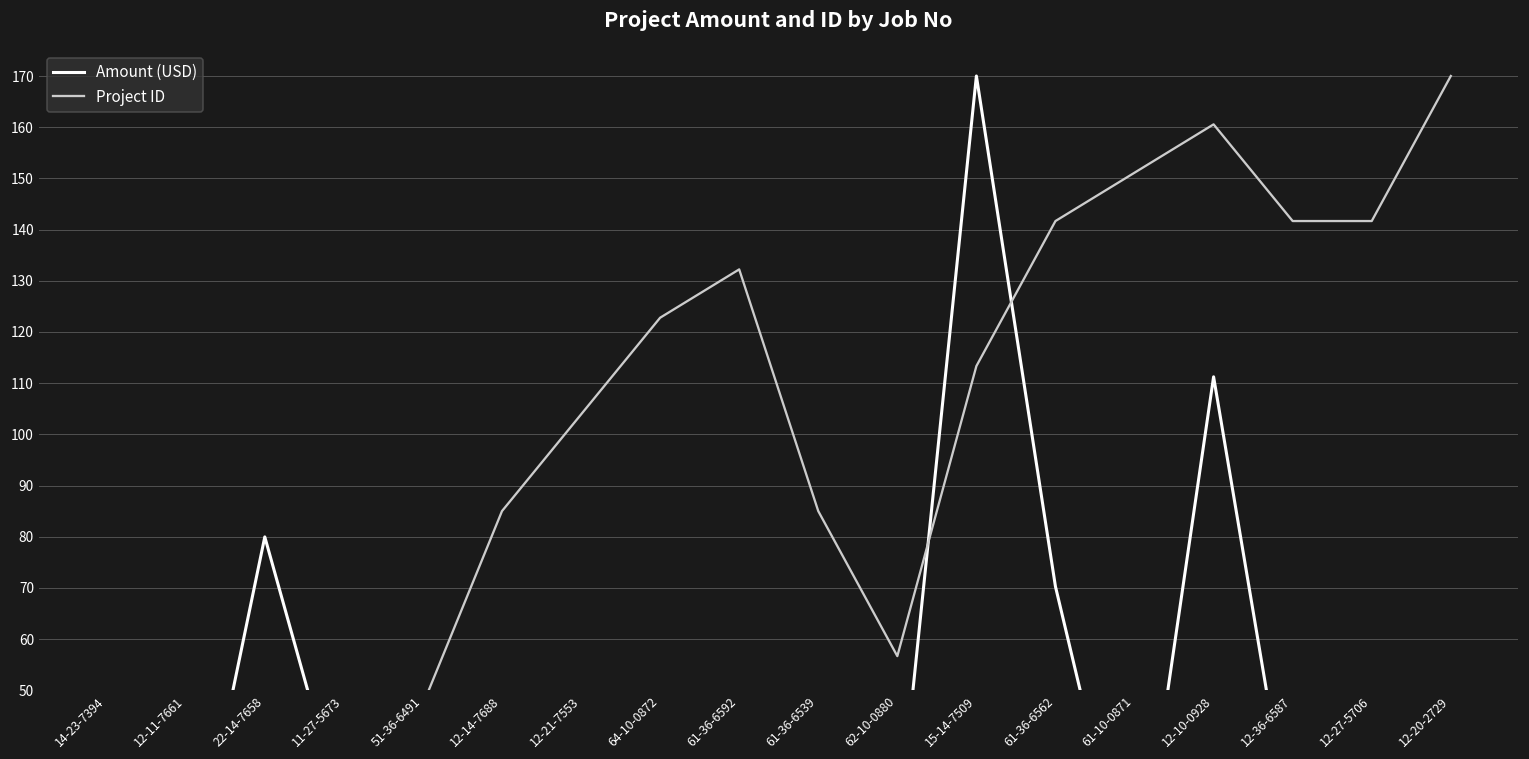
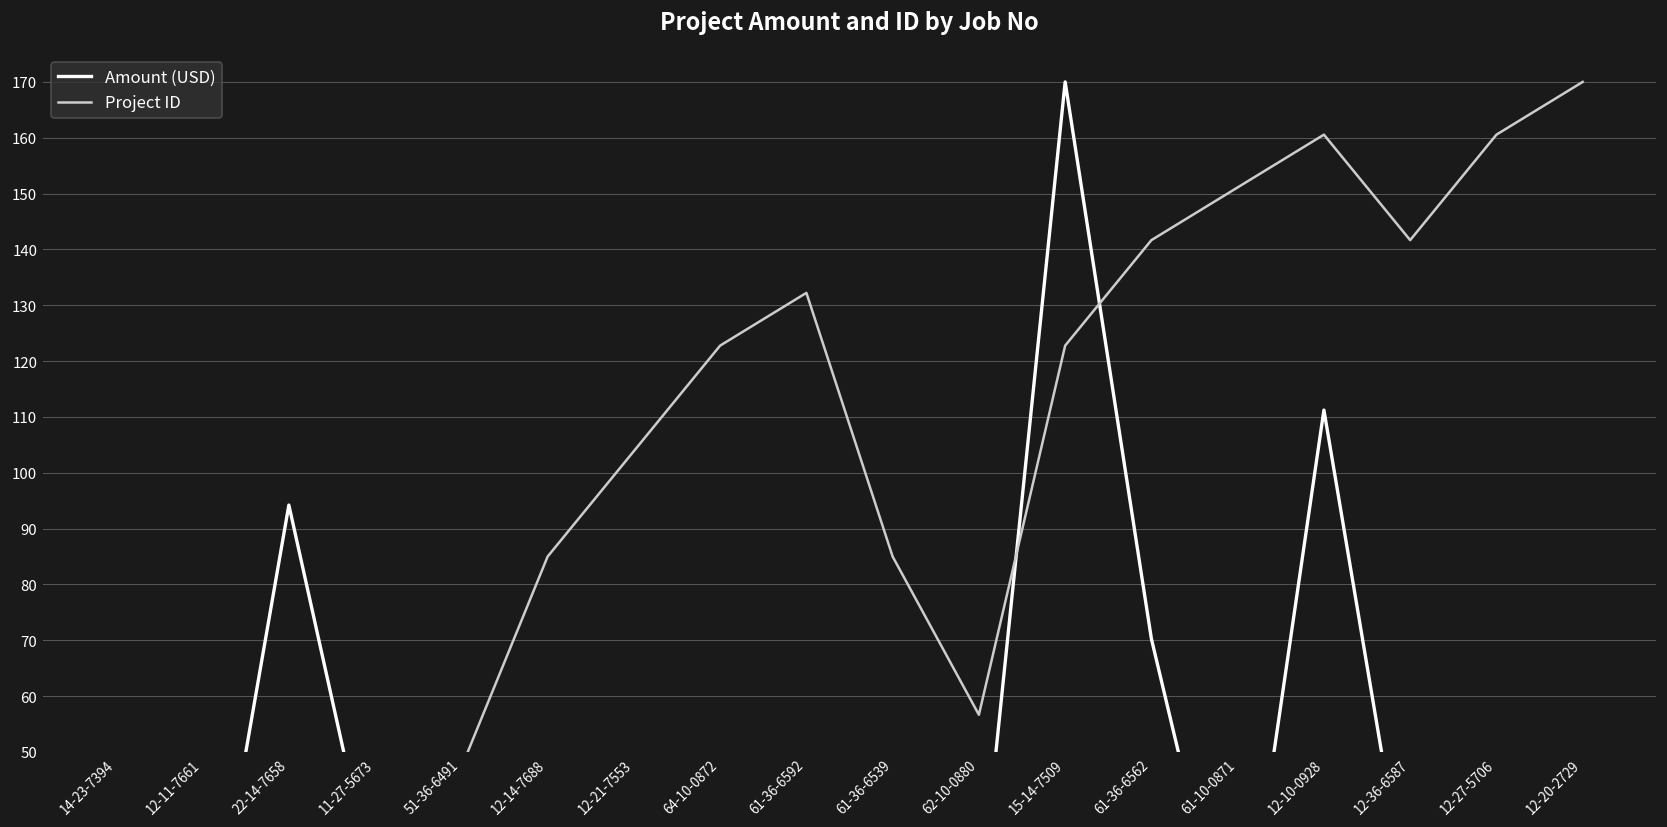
  {
    "Amount (USD)": {
-     "22-14-7658": 80,
+     "22-14-7658": 94,
      "15-14-7509": 170,
      "61-36-6562": 70,
      "12-10-0928": 111
    },
    "Project ID": {
      "12-14-7688": 85,
      "12-21-7553": 104,
      "64-10-0872": 123,
      "61-36-6592": 132,
      "61-36-6539": 85,
      "62-10-0880": 57,
-     "15-14-7509": 113,
+     "15-14-7509": 123,
      "61-36-6562": 142,
      "61-10-0871": 151,
      "12-10-0928": 161,
      "12-36-6587": 142,
-     "12-27-5706": 142,
+     "12-27-5706": 161,
      "12-20-2729": 170
    }
  }
